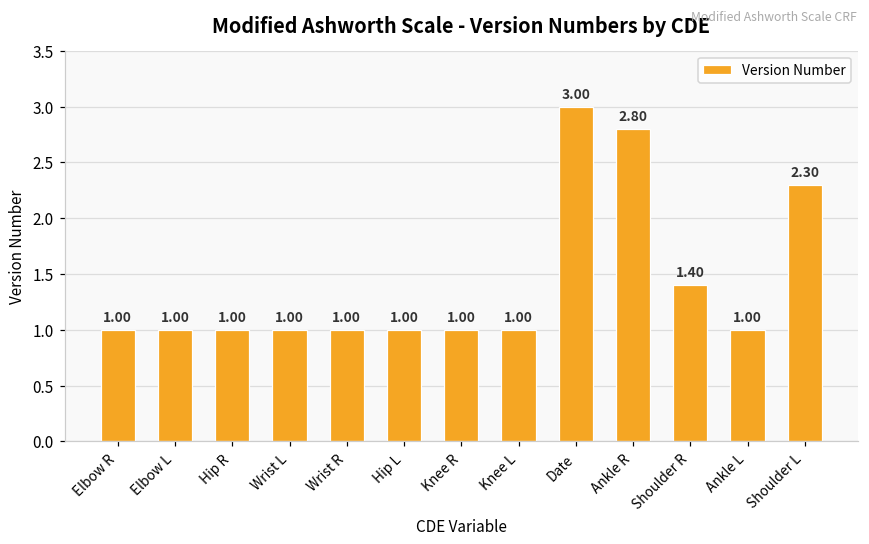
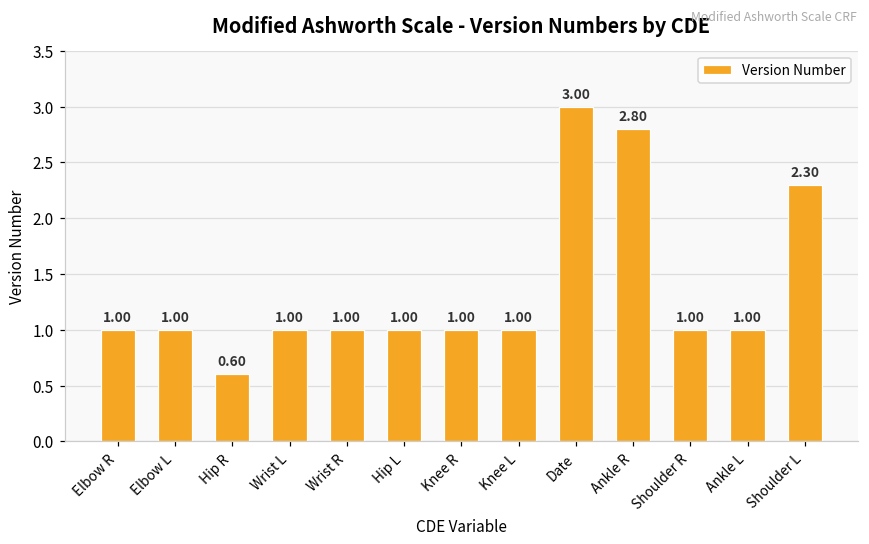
  {
    "Elbow R": 1.00,
    "Elbow L": 1.00,
-   "Hip R": 1.00,
+   "Hip R": 0.60,
    "Wrist L": 1.00,
    "Wrist R": 1.00,
    "Hip L": 1.00,
    "Knee R": 1.00,
    "Knee L": 1.00,
    "Date": 3.00,
    "Ankle R": 2.80,
-   "Shoulder R": 1.40,
+   "Shoulder R": 1.00,
    "Ankle L": 1.00,
    "Shoulder L": 2.30
  }
